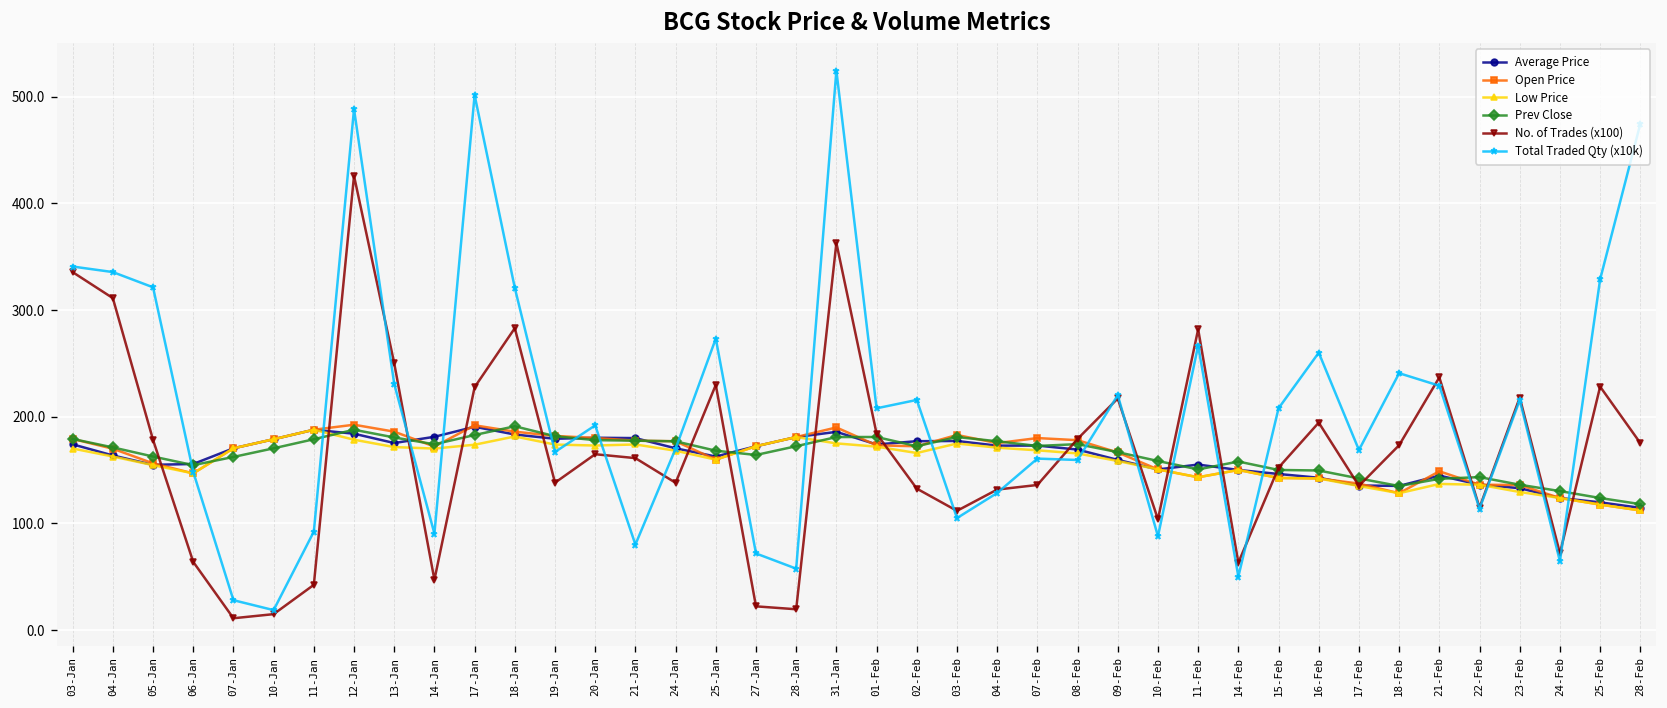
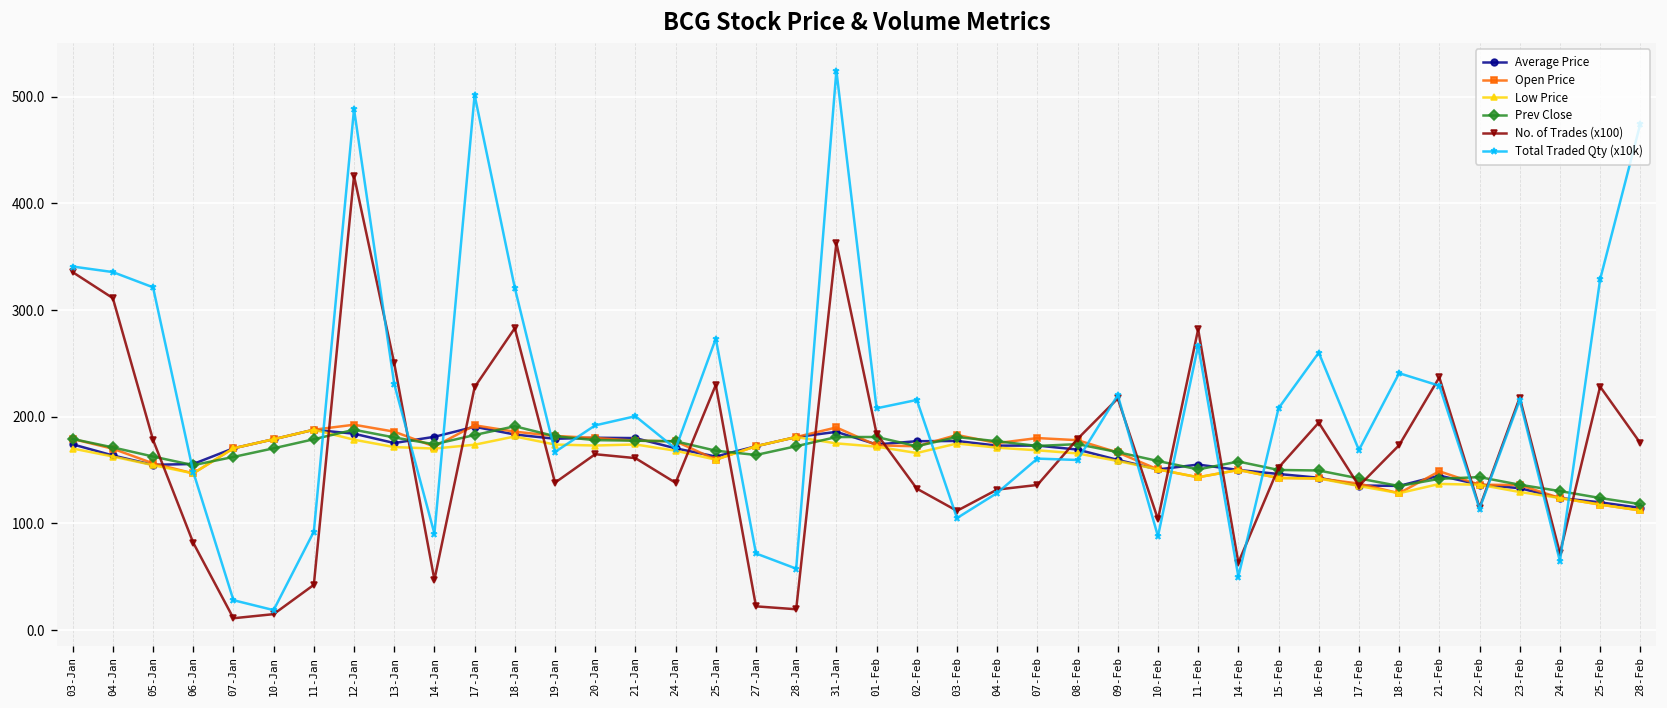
  {
    "Average Price": {
      "03-Jan": 170,
      "12-Jan": 180,
      "13-Jan": 180,
      "14-Jan": 180,
      "25-Jan": 160,
      "31-Jan": 190,
      "02-Feb": 180,
      "08-Feb": 170,
      "11-Feb": 160,
      "15-Feb": 150,
      "21-Feb": 140,
      "23-Feb": 130
    },
    "Open Price": {
      "12-Jan": 190,
      "13-Jan": 190,
      "31-Jan": 190,
      "07-Feb": 180,
      "21-Feb": 150
    },
    "Low Price": {
      "03-Jan": 170,
      "12-Jan": 180,
      "13-Jan": 170,
      "17-Jan": 170,
      "19-Jan": 170,
      "20-Jan": 170,
      "21-Jan": 170,
      "31-Jan": 180,
      "02-Feb": 170,
      "07-Feb": 170,
      "08-Feb": 170,
      "21-Feb": 140,
      "23-Feb": 130
    },
    "Prev Close": {
      "05-Jan": 160,
      "07-Jan": 160,
      "10-Jan": 170,
      "11-Jan": 180,
      "12-Jan": 190,
      "13-Jan": 180,
      "17-Jan": 180,
      "18-Jan": 190,
      "25-Jan": 170,
      "27-Jan": 160,
      "28-Jan": 170,
      "31-Jan": 180,
      "01-Feb": 180,
      "08-Feb": 170,
      "10-Feb": 160,
      "11-Feb": 150,
      "14-Feb": 160,
      "16-Feb": 150,
      "17-Feb": 140,
      "21-Feb": 140,
      "22-Feb": 140,
      "24-Feb": 130,
      "25-Feb": 120,
      "28-Feb": 120
    },
    "No. of Trades (x100)": {
      "03-Jan": 340,
      "04-Jan": 310,
      "05-Jan": 180,
-     "06-Jan": 60,
+     "06-Jan": 80,
      "07-Jan": 10,
      "10-Jan": 10,
      "11-Jan": 40,
      "12-Jan": 430,
      "13-Jan": 250,
      "14-Jan": 50,
      "17-Jan": 230,
      "18-Jan": 280,
      "19-Jan": 140,
      "20-Jan": 160,
      "21-Jan": 160,
      "24-Jan": 140,
      "25-Jan": 230,
      "27-Jan": 20,
      "28-Jan": 20,
      "31-Jan": 360,
      "01-Feb": 180,
      "02-Feb": 130,
      "03-Feb": 110,
      "04-Feb": 130,
      "07-Feb": 140,
      "09-Feb": 220,
      "10-Feb": 100,
      "11-Feb": 280,
      "14-Feb": 60,
      "16-Feb": 190,
      "18-Feb": 170,
      "21-Feb": 240,
      "24-Feb": 70,
      "25-Feb": 230,
      "28-Feb": 180
    },
    "Total Traded Qty (x10k)": {
      "03-Jan": 340,
      "04-Jan": 340,
      "05-Jan": 320,
      "07-Jan": 30,
      "10-Jan": 20,
      "11-Jan": 90,
      "12-Jan": 490,
      "13-Jan": 230,
      "14-Jan": 90,
      "17-Jan": 500,
      "18-Jan": 320,
      "19-Jan": 170,
      "20-Jan": 190,
-     "21-Jan": 80,
+     "21-Jan": 200,
      "25-Jan": 270,
      "27-Jan": 70,
      "28-Jan": 60,
      "31-Jan": 520,
      "01-Feb": 210,
      "02-Feb": 220,
      "03-Feb": 100,
      "04-Feb": 130,
      "07-Feb": 160,
      "08-Feb": 160,
      "09-Feb": 220,
      "10-Feb": 90,
      "11-Feb": 270,
      "14-Feb": 50,
      "15-Feb": 210,
      "16-Feb": 260,
      "17-Feb": 170,
      "18-Feb": 240,
      "21-Feb": 230,
      "24-Feb": 60,
      "25-Feb": 330
    }
  }
